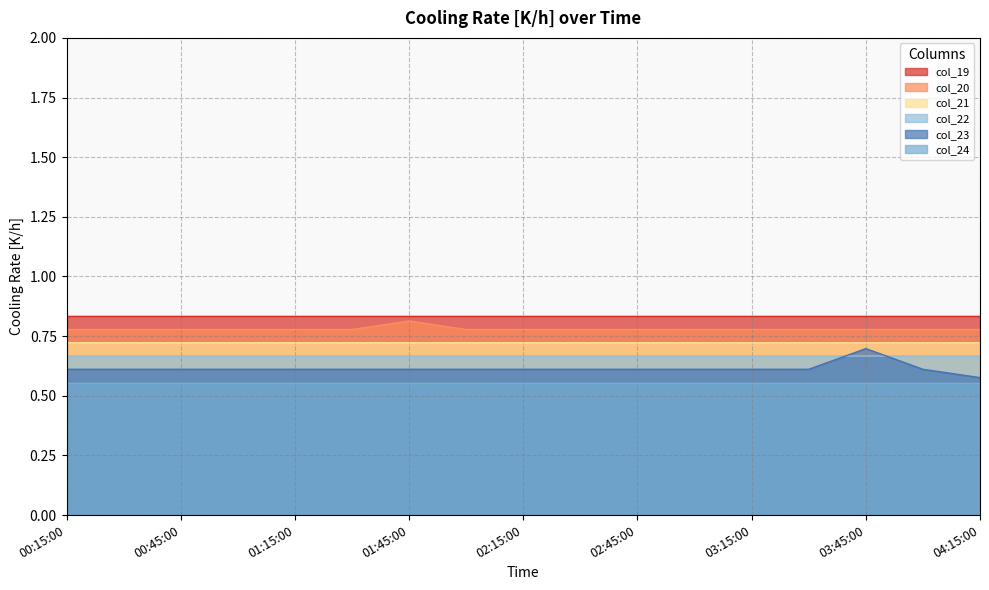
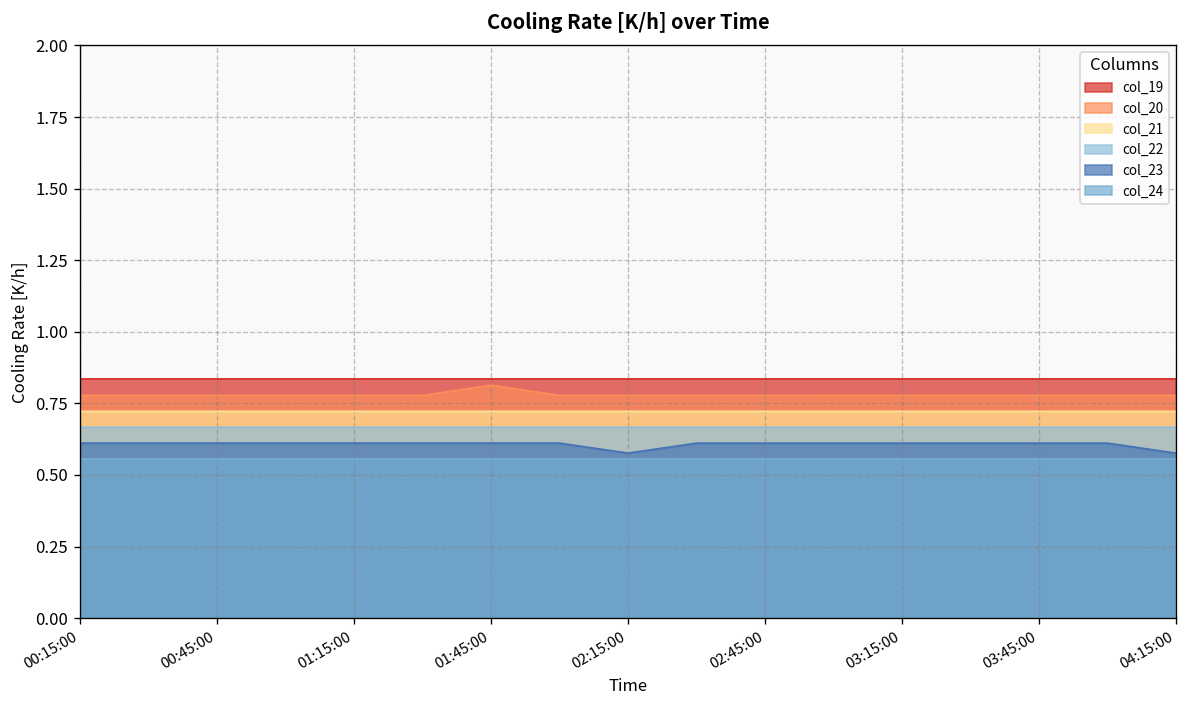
  {
    "col_19": {
      "00:15:00": 0.83,
      "00:45:00": 0.83,
      "01:15:00": 0.83,
      "01:45:00": 0.83,
      "02:15:00": 0.83,
      "02:45:00": 0.83,
      "03:15:00": 0.83,
      "03:45:00": 0.83,
      "04:15:00": 0.83
    },
    "col_20": {
      "00:15:00": 0.78,
      "00:45:00": 0.78,
      "01:15:00": 0.78,
      "01:45:00": 0.81,
      "02:15:00": 0.78,
      "02:45:00": 0.78,
      "03:15:00": 0.78,
      "03:45:00": 0.78,
      "04:15:00": 0.78
    },
    "col_21": {
      "00:15:00": 0.72,
      "00:45:00": 0.72,
      "01:15:00": 0.72,
      "01:45:00": 0.72,
      "02:15:00": 0.72,
      "02:45:00": 0.72,
      "03:15:00": 0.72,
      "03:45:00": 0.72,
      "04:15:00": 0.72
    },
    "col_23": {
      "00:15:00": 0.61,
      "00:45:00": 0.61,
      "01:15:00": 0.61,
      "01:45:00": 0.61,
-     "02:15:00": 0.61,
+     "02:15:00": 0.58,
      "02:45:00": 0.61,
      "03:15:00": 0.61,
-     "03:45:00": 0.70,
+     "03:45:00": 0.61,
      "04:15:00": 0.58
    }
  }
